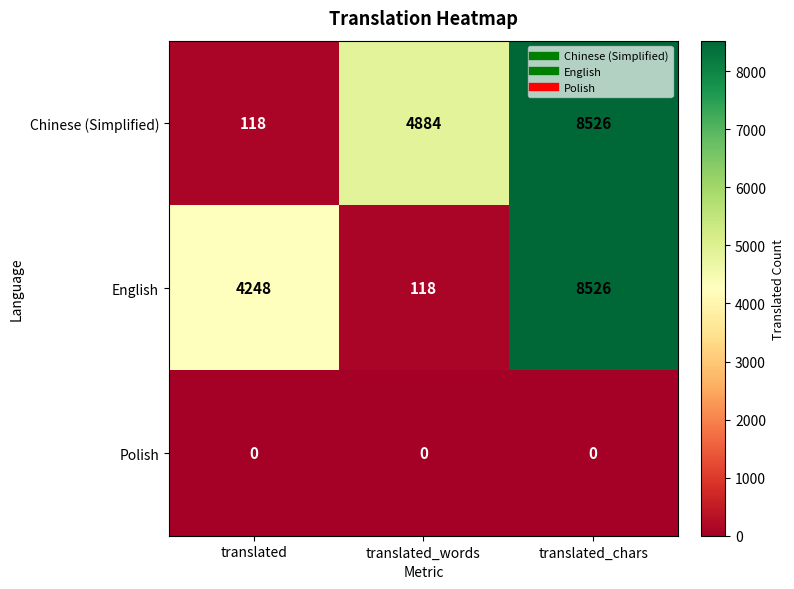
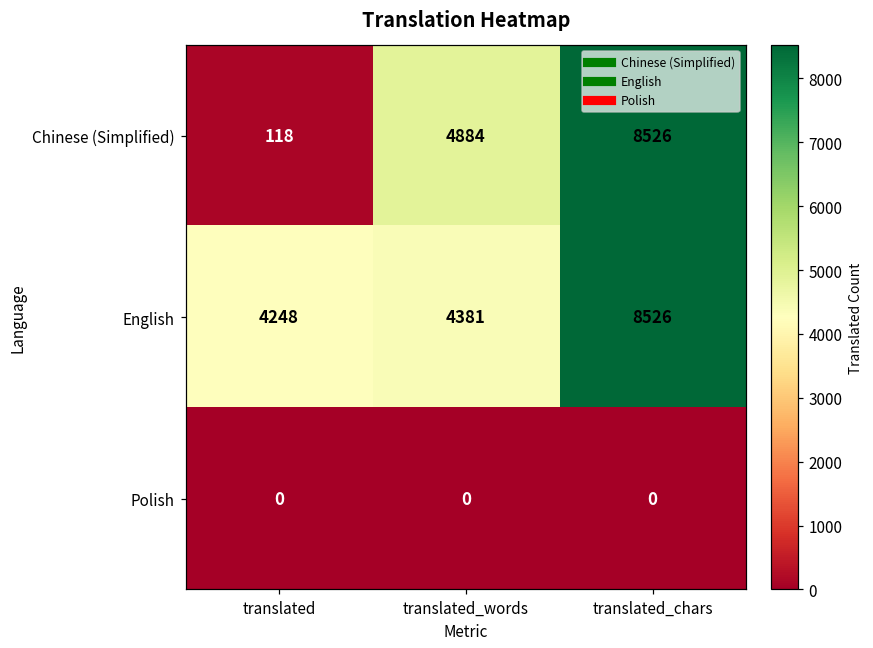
  {
    "Chinese (Simplified)": {
      "translated": 118,
      "translated_words": 4884,
      "translated_chars": 8526
    },
    "English": {
      "translated": 4248,
-     "translated_words": 118,
+     "translated_words": 4381,
      "translated_chars": 8526
    },
    "Polish": {
      "translated": 0,
      "translated_words": 0,
      "translated_chars": 0
    }
  }
